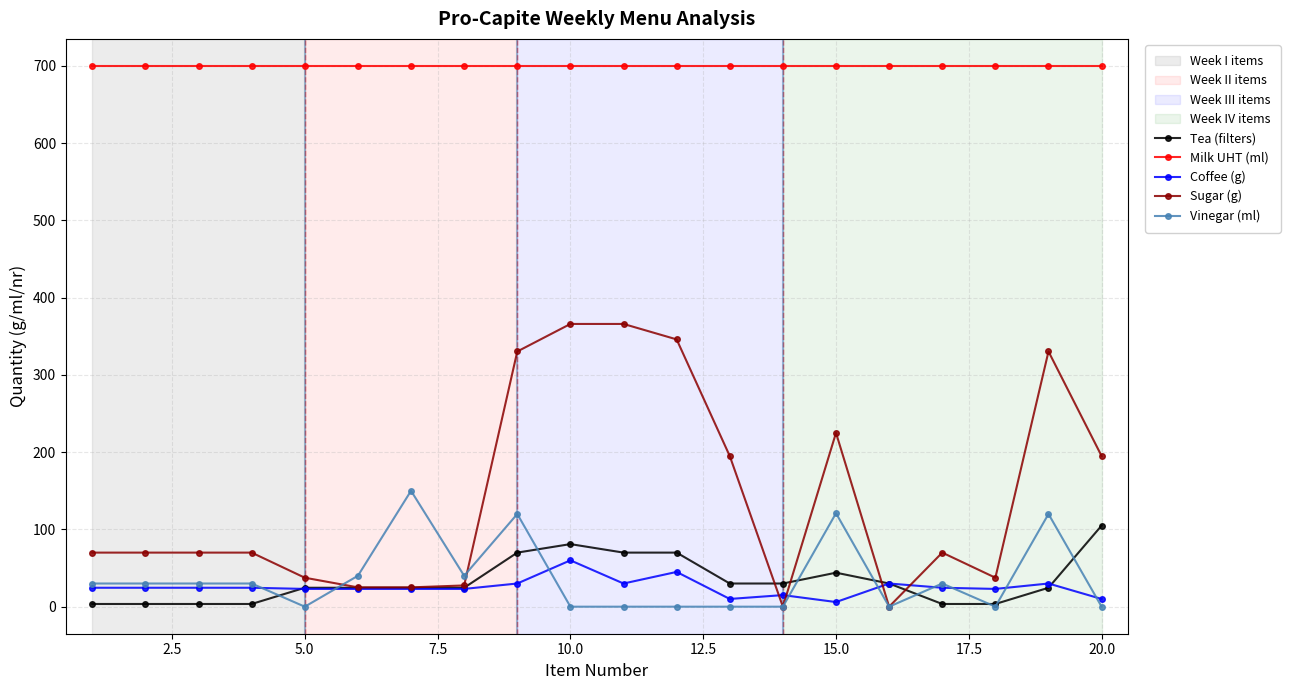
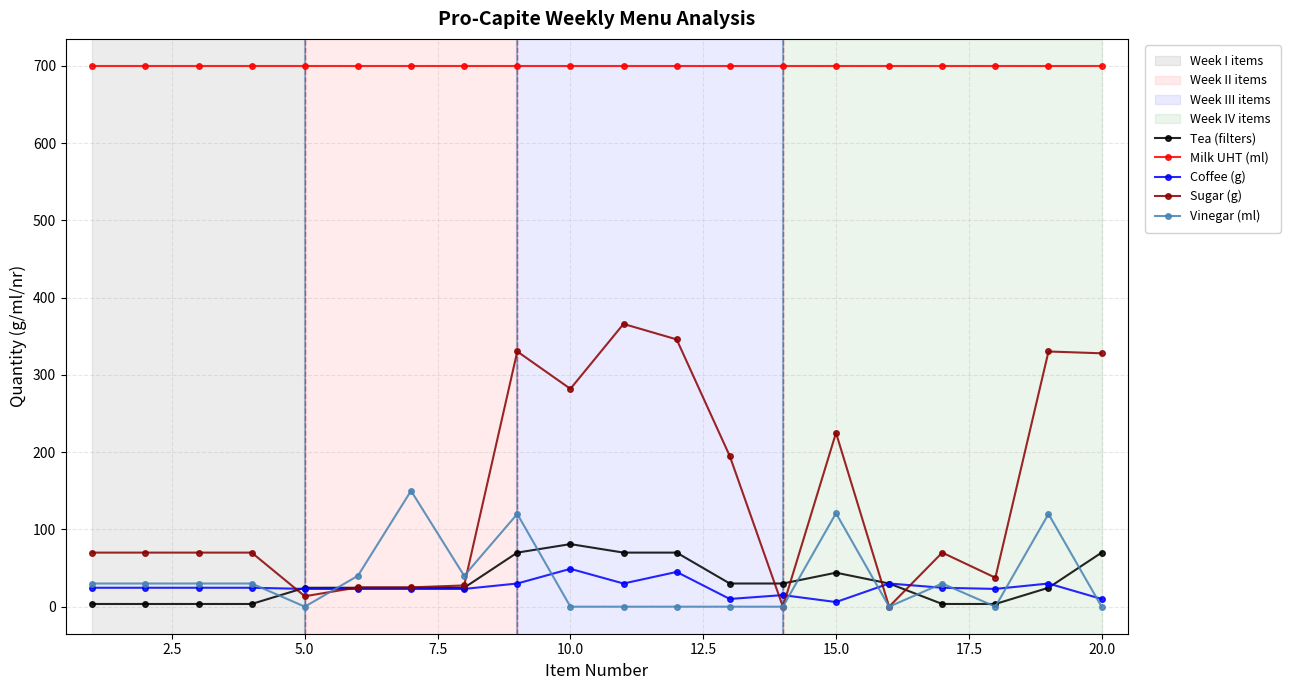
  {
    "Tea (filters)": {
      "10.0": 80,
      "15.0": 40,
-     "20.0": 110
+     "20.0": 70
    },
    "Milk UHT (ml)": {
      "5.0": 700,
      "10.0": 700,
      "15.0": 700,
      "20.0": 700
    },
    "Coffee (g)": {
-     "10.0": 60,
+     "10.0": 50,
      "15.0": 10,
      "20.0": 10
    },
    "Sugar (g)": {
-     "5.0": 40,
-     "10.0": 370,
+     "5.0": 10,
+     "10.0": 280,
      "15.0": 230,
-     "20.0": 200
+     "20.0": 330
    },
    "Vinegar (ml)": {
      "5.0": 0,
      "10.0": 0,
      "15.0": 120,
      "20.0": 0
    }
  }
